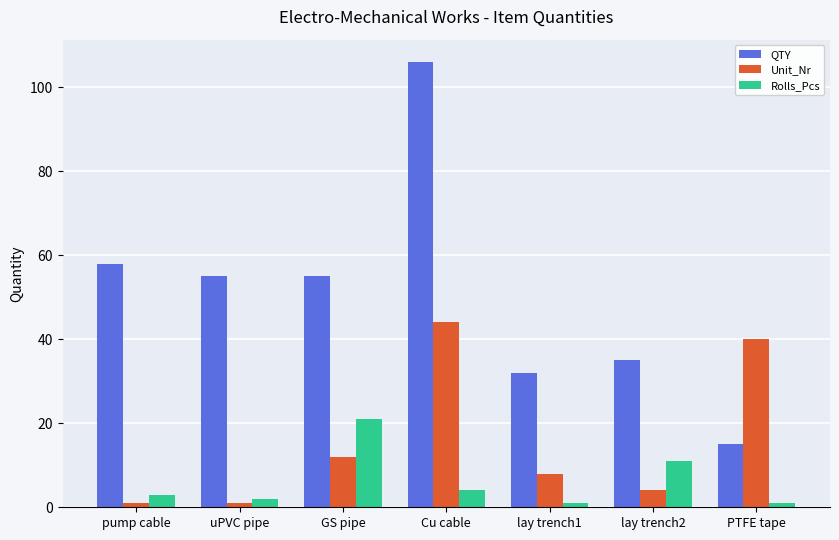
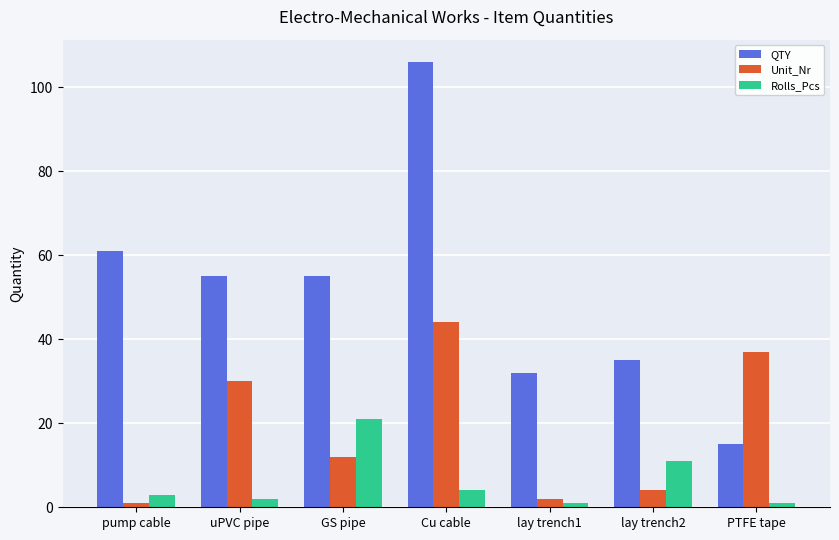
  {
    "QTY": {
-     "pump cable": 58,
+     "pump cable": 61,
      "uPVC pipe": 55,
      "GS pipe": 55,
      "Cu cable": 106,
      "lay trench1": 32,
      "lay trench2": 35,
      "PTFE tape": 15
    },
    "Unit_Nr": {
      "pump cable": 1,
-     "uPVC pipe": 1,
+     "uPVC pipe": 30,
      "GS pipe": 12,
      "Cu cable": 44,
-     "lay trench1": 8,
+     "lay trench1": 2,
      "lay trench2": 4,
-     "PTFE tape": 40
+     "PTFE tape": 37
    },
    "Rolls_Pcs": {
      "pump cable": 3,
      "uPVC pipe": 2,
      "GS pipe": 21,
      "Cu cable": 4,
      "lay trench1": 1,
      "lay trench2": 11,
      "PTFE tape": 1
    }
  }
